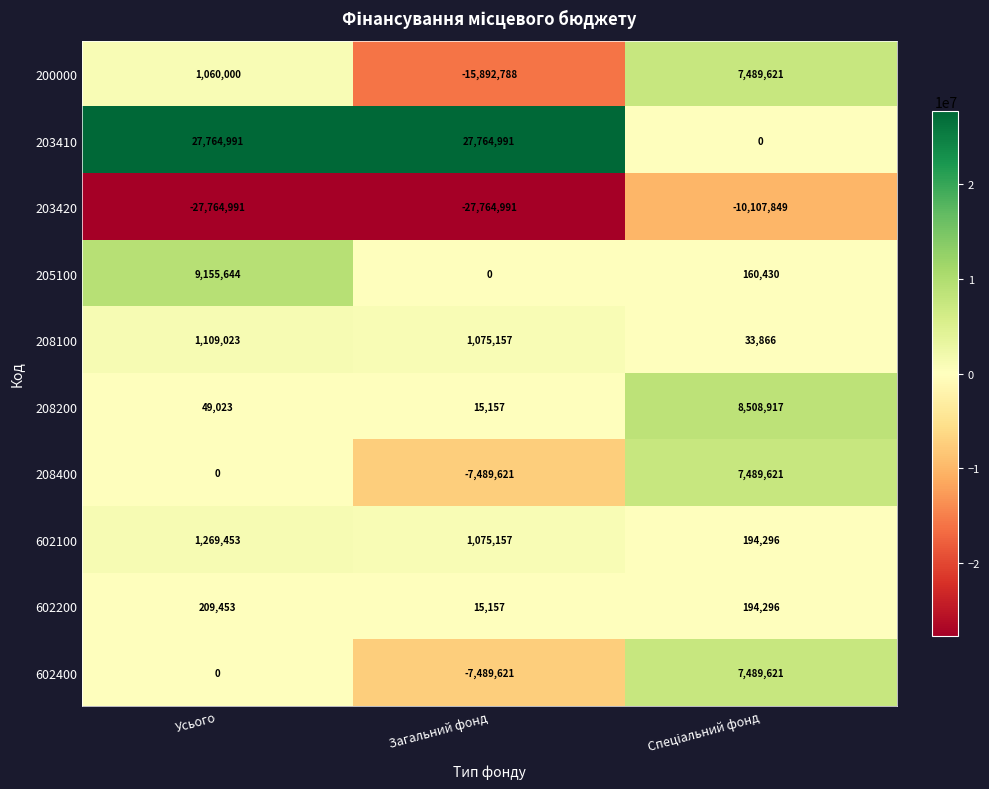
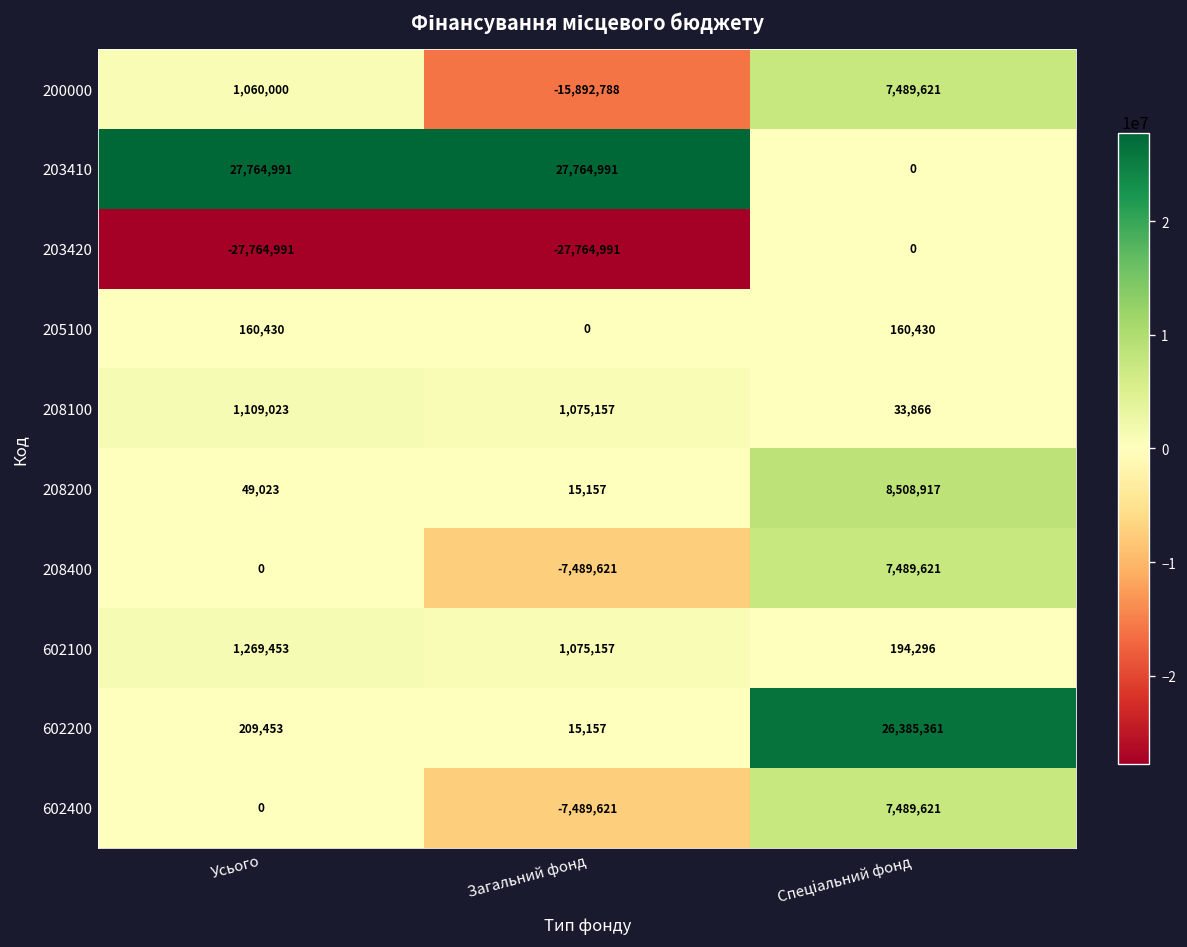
  {
    "200000": {
      "Усього": "1,060,000",
      "Загальний фонд": "-15,892,788",
      "Спеціальний фонд": "7,489,621"
    },
    "203410": {
      "Усього": "27,764,991",
      "Загальний фонд": "27,764,991",
      "Спеціальний фонд": "0"
    },
    "203420": {
      "Усього": "-27,764,991",
      "Загальний фонд": "-27,764,991",
-     "Спеціальний фонд": "-10,107,849"
+     "Спеціальний фонд": "0"
    },
    "205100": {
-     "Усього": "9,155,644",
+     "Усього": "160,430",
      "Загальний фонд": "0",
      "Спеціальний фонд": "160,430"
    },
    "208100": {
      "Усього": "1,109,023",
      "Загальний фонд": "1,075,157",
      "Спеціальний фонд": "33,866"
    },
    "208200": {
      "Усього": "49,023",
      "Загальний фонд": "15,157",
      "Спеціальний фонд": "8,508,917"
    },
    "208400": {
      "Усього": "0",
      "Загальний фонд": "-7,489,621",
      "Спеціальний фонд": "7,489,621"
    },
    "602100": {
      "Усього": "1,269,453",
      "Загальний фонд": "1,075,157",
      "Спеціальний фонд": "194,296"
    },
    "602200": {
      "Усього": "209,453",
      "Загальний фонд": "15,157",
-     "Спеціальний фонд": "194,296"
+     "Спеціальний фонд": "26,385,361"
    },
    "602400": {
      "Усього": "0",
      "Загальний фонд": "-7,489,621",
      "Спеціальний фонд": "7,489,621"
    }
  }
